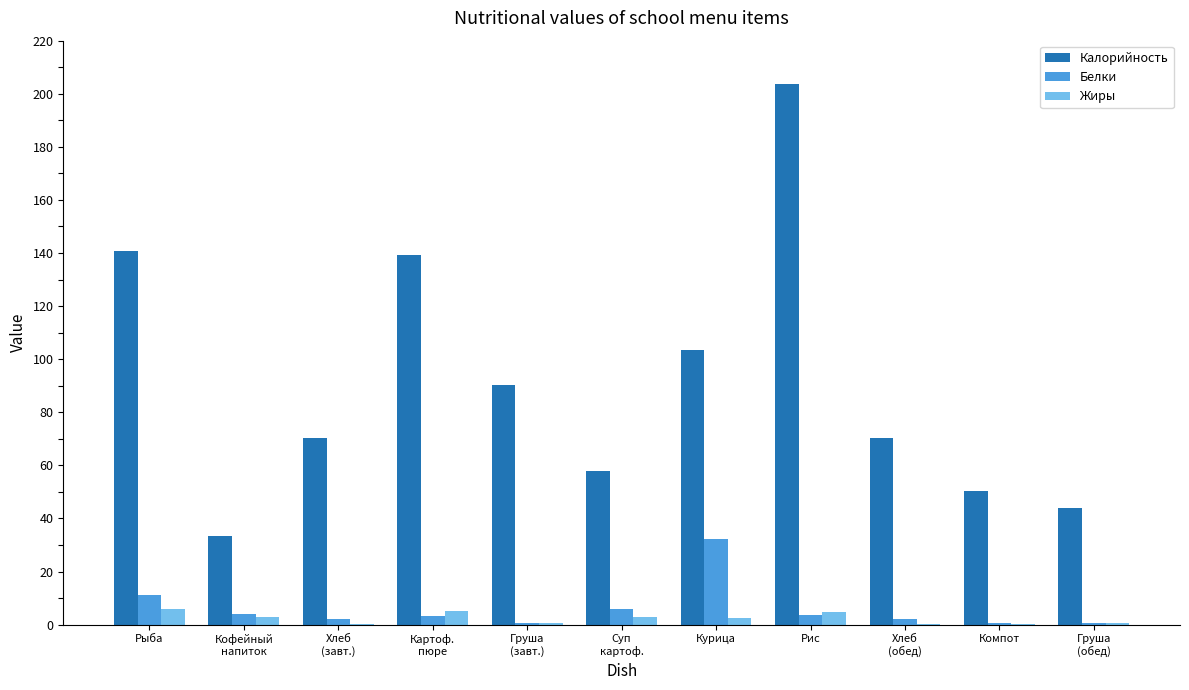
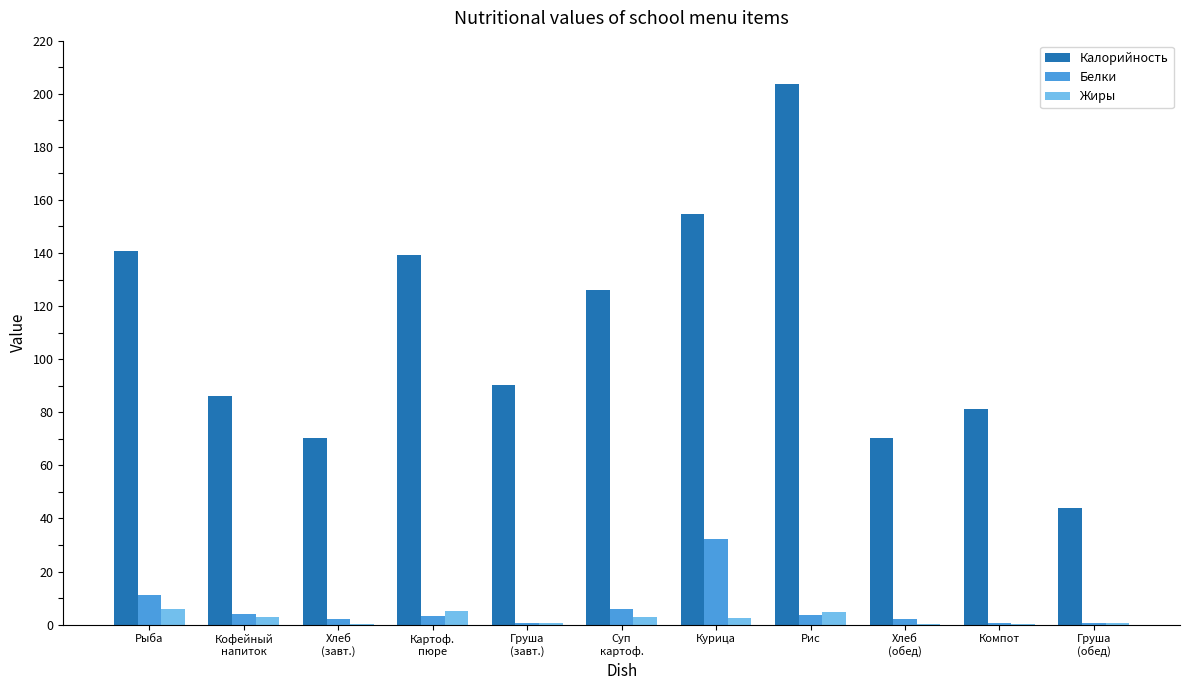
  {
    "Калорийность": {
      "Рыба": 141,
-     "Кофейный напиток": 33,
+     "Кофейный напиток": 86,
      "Хлеб (завт.)": 70,
      "Картоф. пюре": 139,
      "Груша (завт.)": 90,
-     "Суп картоф.": 58,
-     "Курица": 104,
+     "Суп картоф.": 126,
+     "Курица": 155,
      "Рис": 204,
      "Хлеб (обед)": 70,
-     "Компот": 51,
+     "Компот": 81,
      "Груша (обед)": 44
    }
  }
